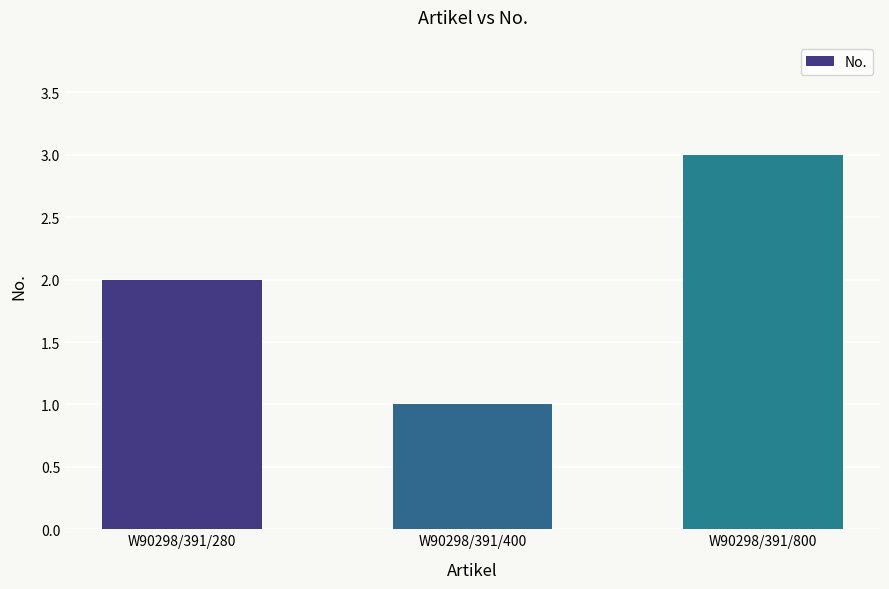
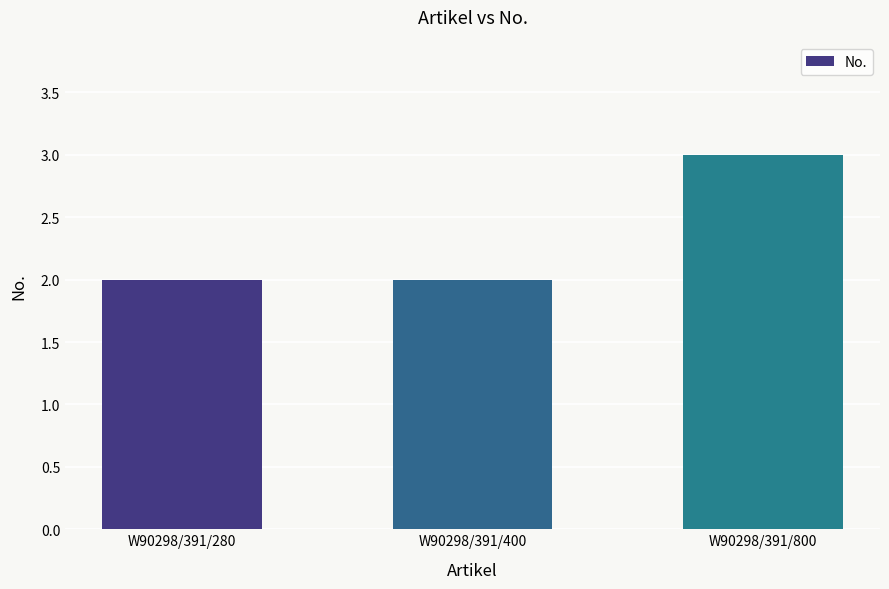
  {
    "W90298/391/280": 2,
-   "W90298/391/400": 1,
+   "W90298/391/400": 2,
    "W90298/391/800": 3
  }
